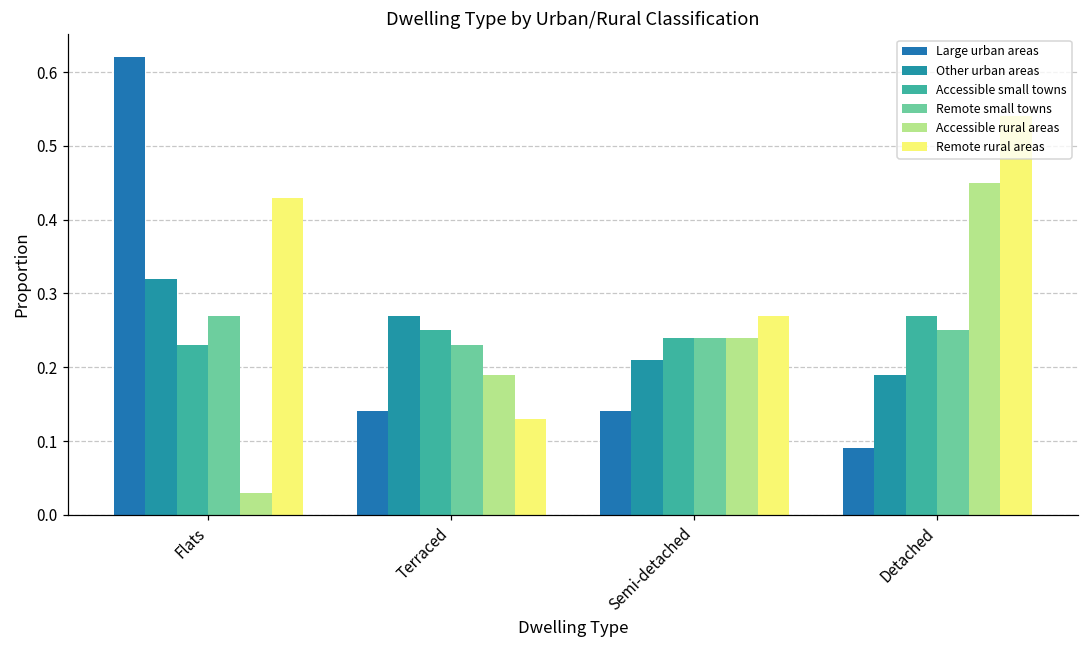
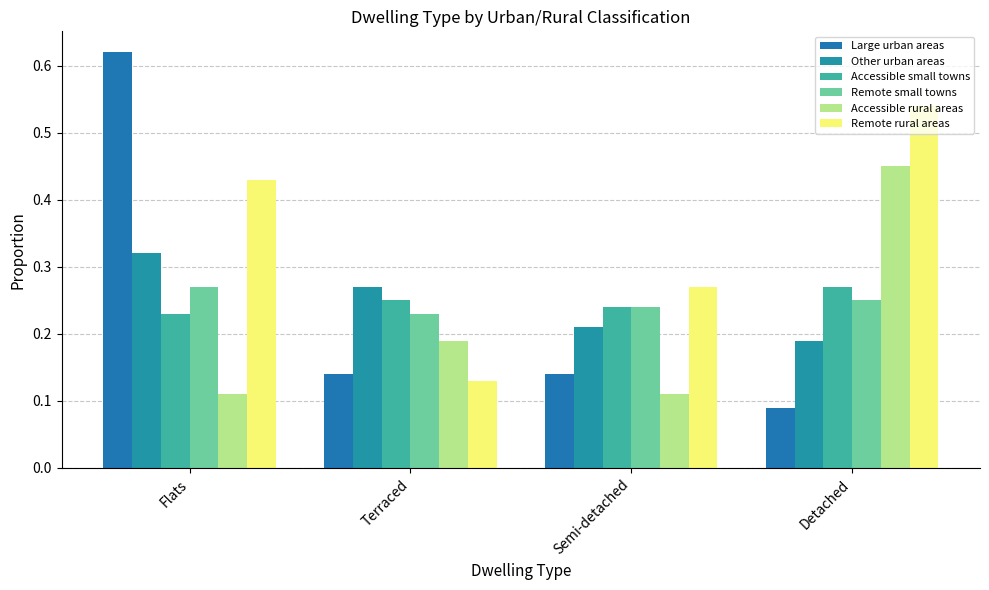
  {
    "Accessible rural areas": {
-     "Flats": 0.03,
+     "Flats": 0.11,
      "Terraced": 0.19,
-     "Semi-detached": 0.24,
+     "Semi-detached": 0.11,
      "Detached": 0.45
    },
    "Remote rural areas": {
      "Flats": 0.43,
      "Terraced": 0.13,
      "Semi-detached": 0.27
    }
  }
